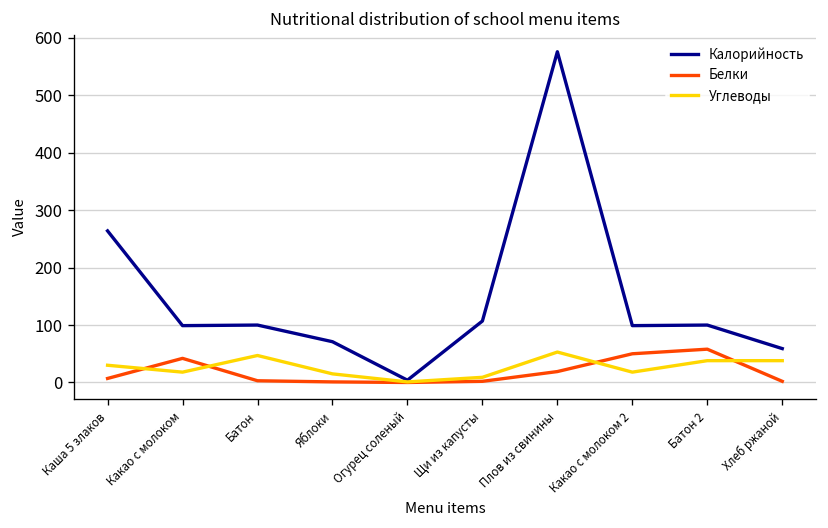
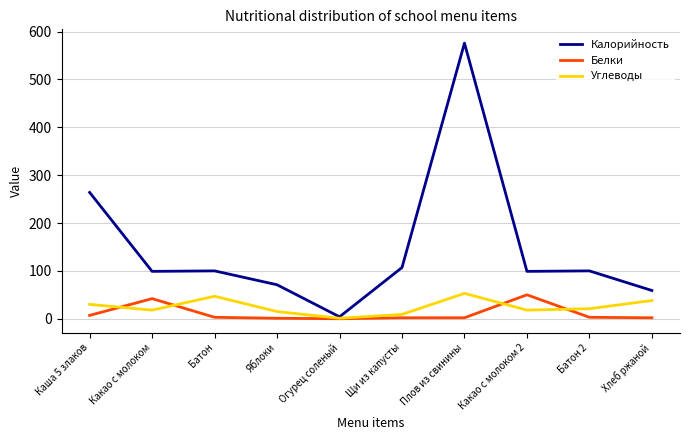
  {
    "Калорийность": {
      "Каша 5 злаков": 260,
      "Какао с молоком": 100,
      "Батон": 100,
      "Яблоки": 70,
      "Щи из капусты": 110,
      "Плов из свинины": 580,
      "Какао с молоком 2": 100,
      "Батон 2": 100,
      "Хлеб ржаной": 60
    },
    "Белки": {
      "Каша 5 злаков": 10,
      "Какао с молоком": 40,
      "Батон": 0,
      "Яблоки": 0,
      "Щи из капусты": 0,
-     "Плов из свинины": 20,
+     "Плов из свинины": 0,
      "Какао с молоком 2": 50,
-     "Батон 2": 60,
+     "Батон 2": 0,
      "Хлеб ржаной": 0
    },
    "Углеводы": {
      "Каша 5 злаков": 30,
      "Какао с молоком": 20,
      "Батон": 50,
      "Яблоки": 20,
      "Щи из капусты": 10,
      "Плов из свинины": 50,
      "Какао с молоком 2": 20,
-     "Батон 2": 40,
+     "Батон 2": 20,
      "Хлеб ржаной": 40
    }
  }
